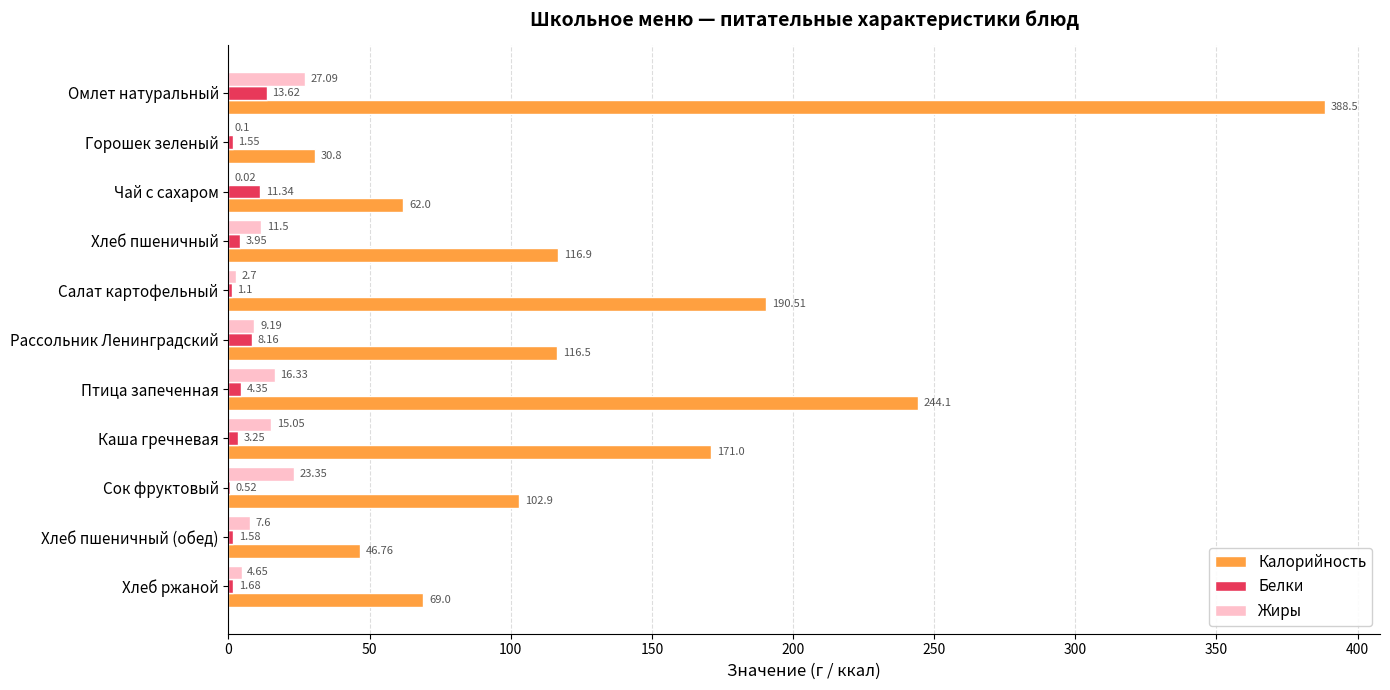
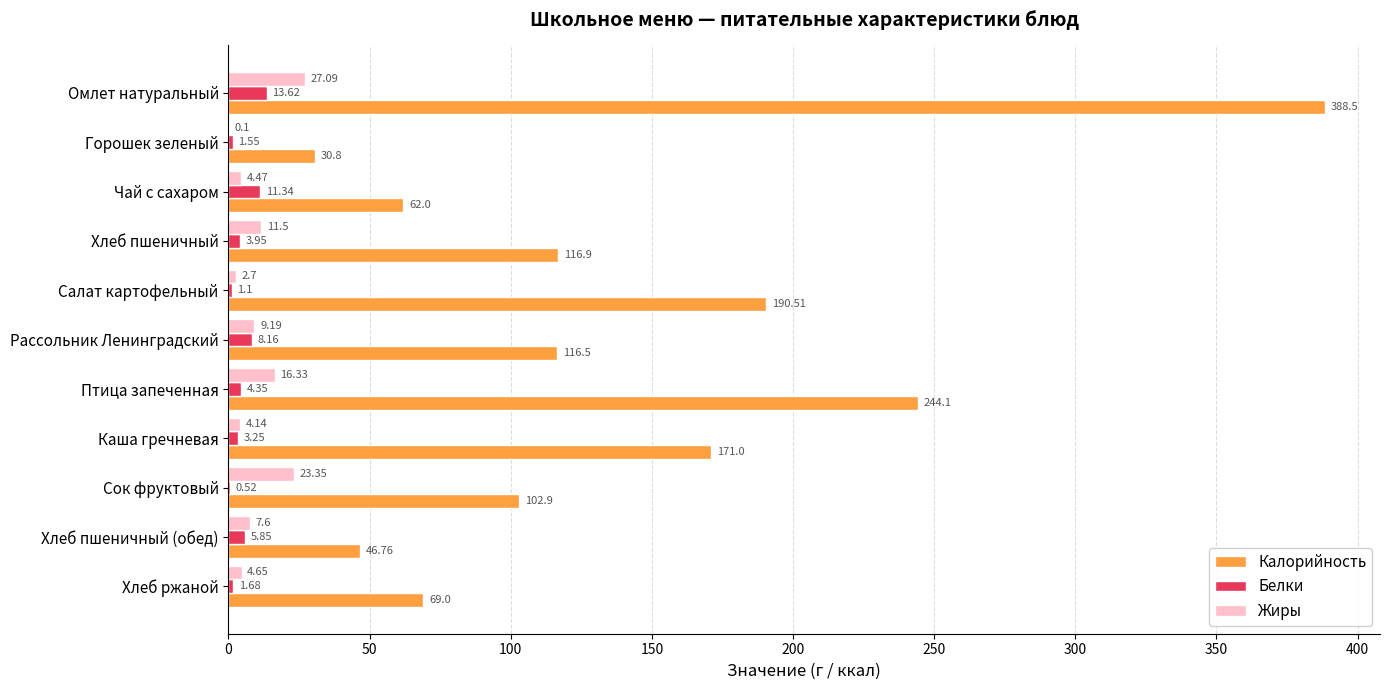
  {
    "Калорийность": {
      "Омлет натуральный": 388.5,
      "Горошек зеленый": 30.8,
      "Чай с сахаром": 62.0,
      "Хлеб пшеничный": 116.9,
      "Салат картофельный": 190.51,
      "Рассольник Ленинградский": 116.5,
      "Птица запеченная": 244.1,
      "Каша гречневая": 171.0,
      "Сок фруктовый": 102.9,
      "Хлеб пшеничный (обед)": 46.76,
      "Хлеб ржаной": 69.0
    },
    "Белки": {
      "Омлет натуральный": 13.62,
      "Горошек зеленый": 1.55,
      "Чай с сахаром": 11.34,
      "Хлеб пшеничный": 3.95,
      "Салат картофельный": 1.1,
      "Рассольник Ленинградский": 8.16,
      "Птица запеченная": 4.35,
      "Каша гречневая": 3.25,
      "Сок фруктовый": 0.52,
-     "Хлеб пшеничный (обед)": 1.58,
+     "Хлеб пшеничный (обед)": 5.85,
      "Хлеб ржаной": 1.68
    },
    "Жиры": {
      "Омлет натуральный": 27.09,
      "Горошек зеленый": 0.1,
-     "Чай с сахаром": 0.02,
+     "Чай с сахаром": 4.47,
      "Хлеб пшеничный": 11.5,
      "Салат картофельный": 2.7,
      "Рассольник Ленинградский": 9.19,
      "Птица запеченная": 16.33,
-     "Каша гречневая": 15.05,
+     "Каша гречневая": 4.14,
      "Сок фруктовый": 23.35,
      "Хлеб пшеничный (обед)": 7.6,
      "Хлеб ржаной": 4.65
    }
  }
